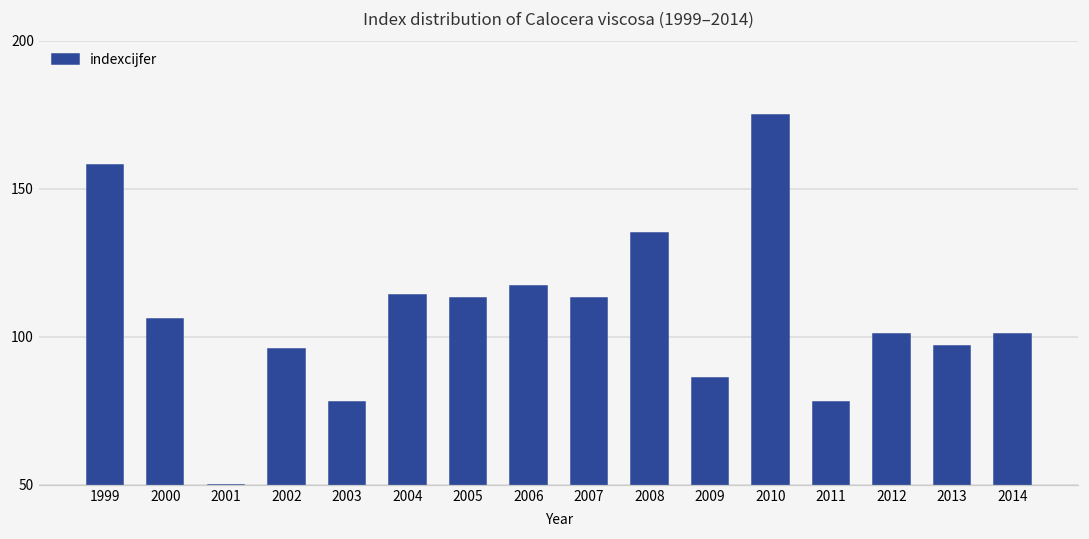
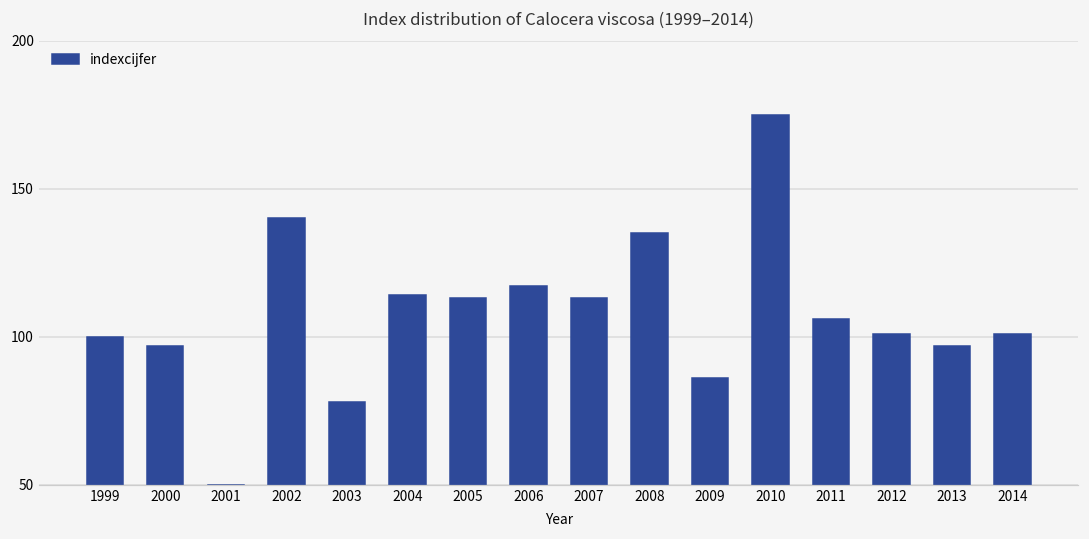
  {
-   "1999": 158,
-   "2000": 106,
+   "1999": 100,
+   "2000": 97,
    "2001": 50,
-   "2002": 96,
+   "2002": 140,
    "2003": 78,
    "2004": 114,
    "2005": 113,
    "2006": 117,
    "2007": 113,
    "2008": 135,
    "2009": 86,
    "2010": 175,
-   "2011": 78,
+   "2011": 106,
    "2012": 101,
    "2013": 97,
    "2014": 101
  }
